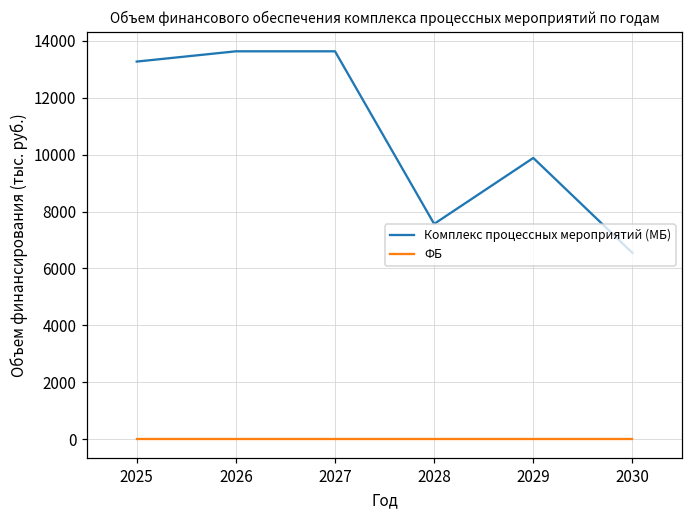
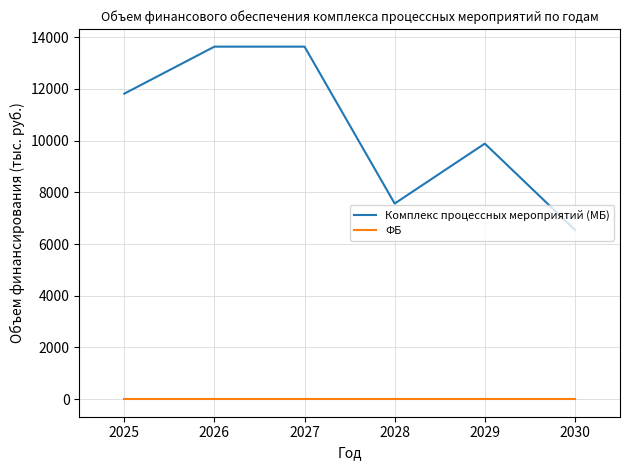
  {
    "Комплекс процессных мероприятий (МБ)": {
-     "2025": 13300,
+     "2025": 11800,
      "2026": 13600,
      "2027": 13600,
      "2028": 7600,
      "2029": 9900
    },
    "ФБ": {
      "2025": 0,
      "2026": 0,
      "2027": 0,
      "2028": 0,
      "2029": 0,
      "2030": 0
    }
  }
